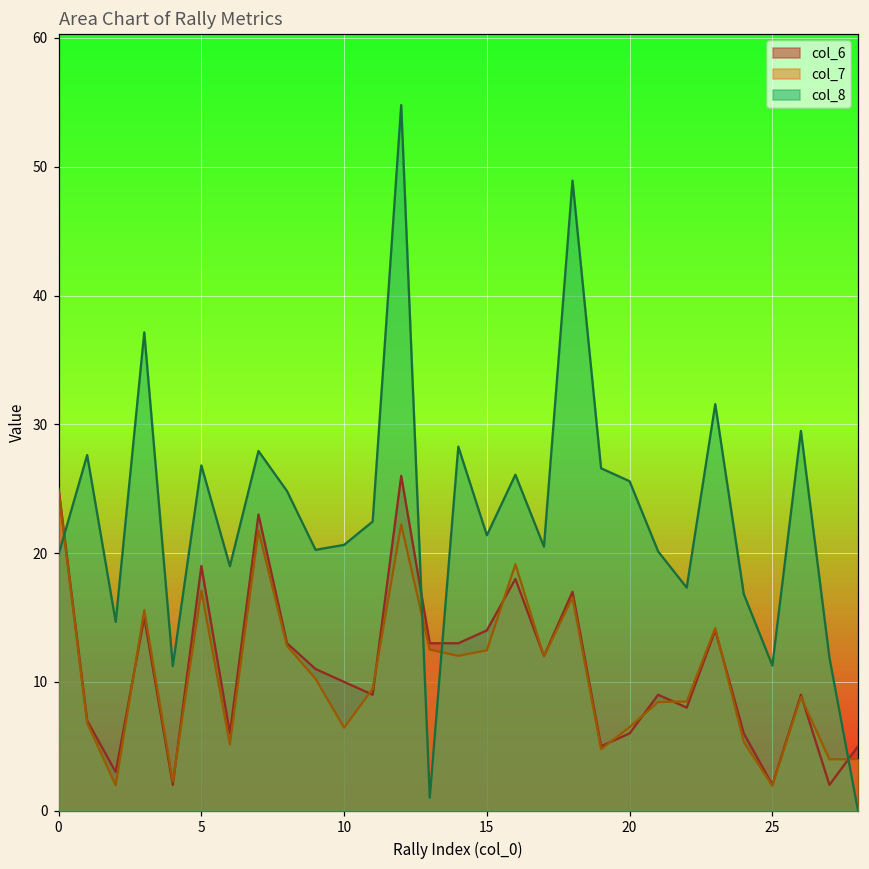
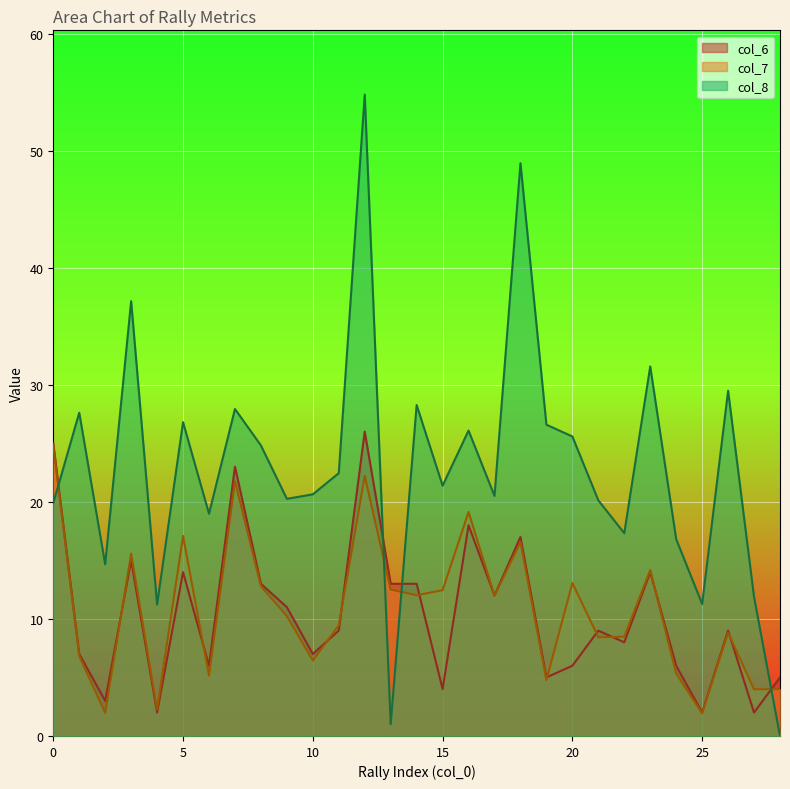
  {
    "col_6": {
-     "5": 19,
-     "10": 10,
-     "15": 14,
+     "5": 14,
+     "10": 7,
+     "15": 4,
      "20": 6
    },
    "col_7": {
      "5": 17.1,
      "10": 6.4,
      "15": 12.5,
-     "20": 6.5
+     "20": 13.1
    },
    "col_8": {
      "0": 19.9,
      "5": 26.8,
      "10": 20.6,
      "15": 21.4,
      "20": 25.6,
      "25": 11.3
    }
  }
